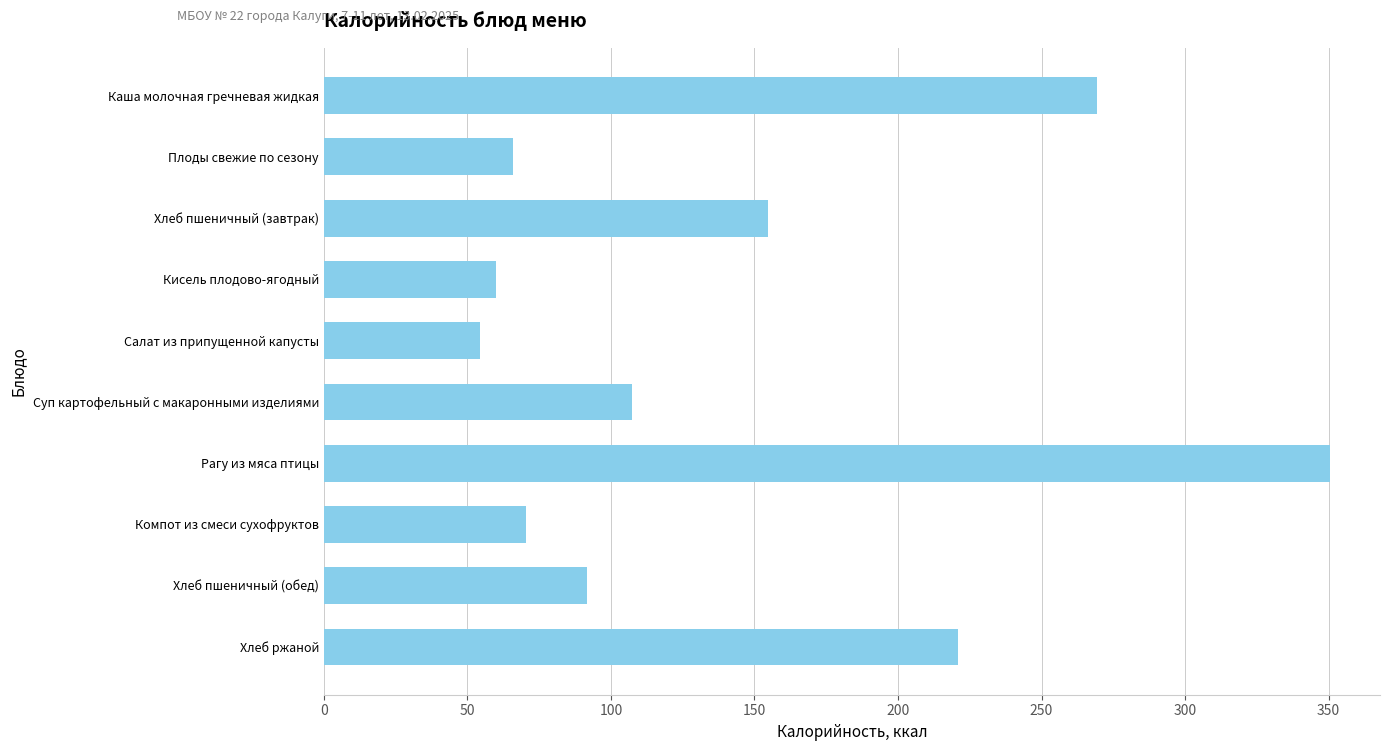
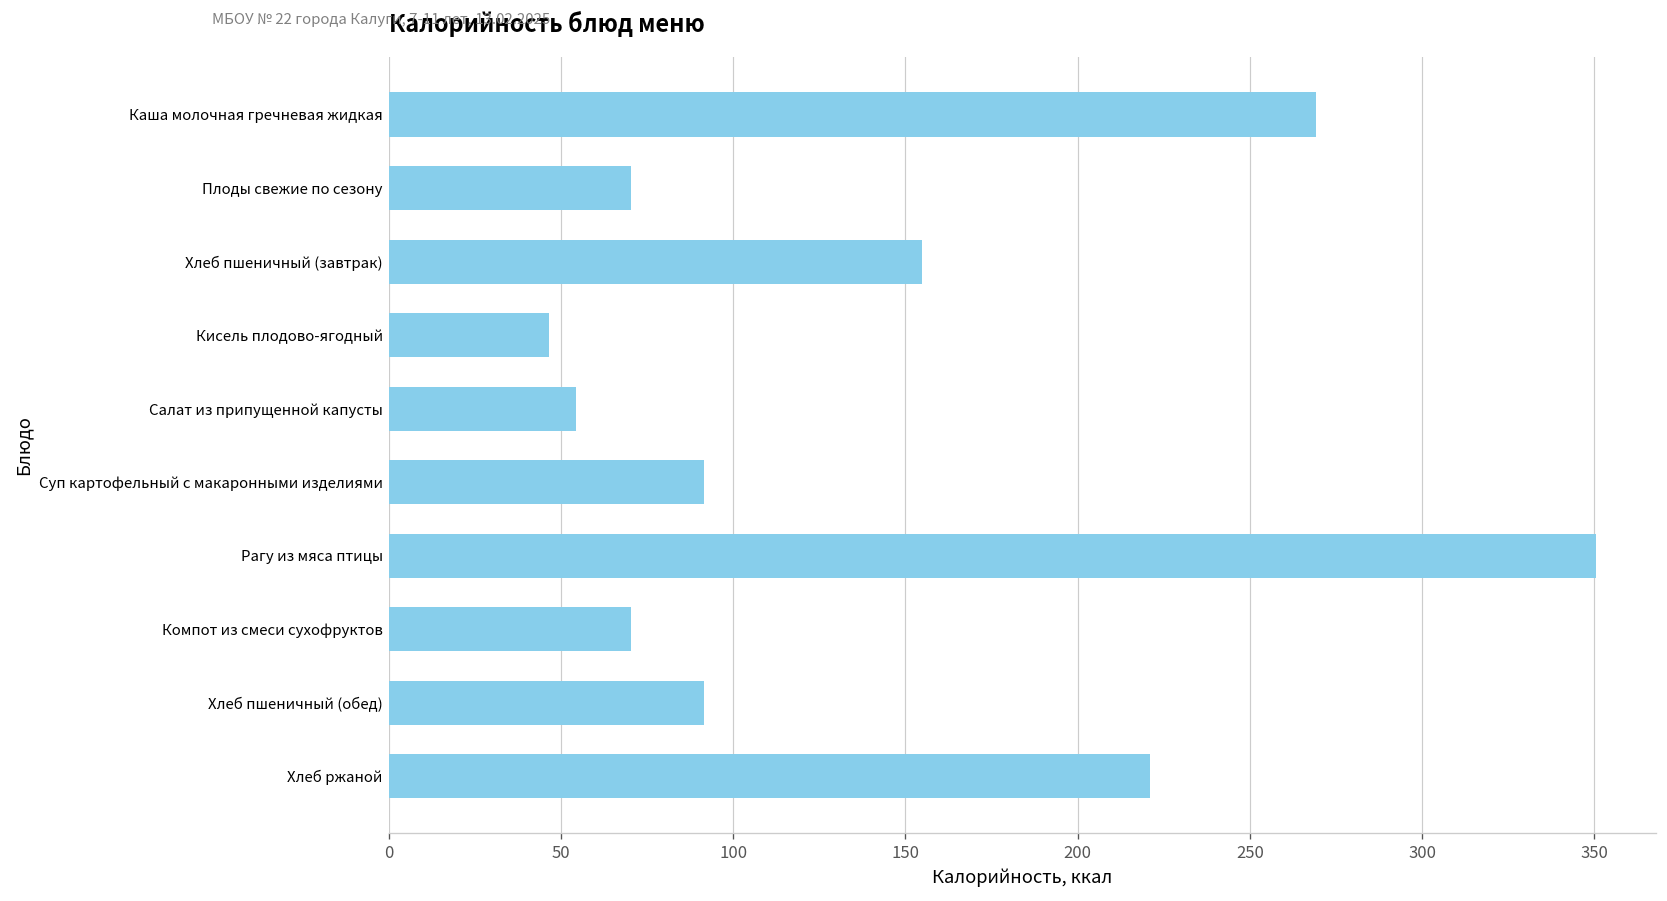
  {
    "Каша молочная гречневая жидкая": 269,
-   "Плоды свежие по сезону": 66,
+   "Плоды свежие по сезону": 71,
    "Хлеб пшеничный (завтрак)": 155,
-   "Кисель плодово-ягодный": 60,
+   "Кисель плодово-ягодный": 47,
    "Салат из припущенной капусты": 54,
-   "Суп картофельный с макаронными изделиями": 107,
+   "Суп картофельный с макаронными изделиями": 91,
    "Рагу из мяса птицы": 350,
    "Компот из смеси сухофруктов": 70,
    "Хлеб пшеничный (обед)": 92,
    "Хлеб ржаной": 221
  }
